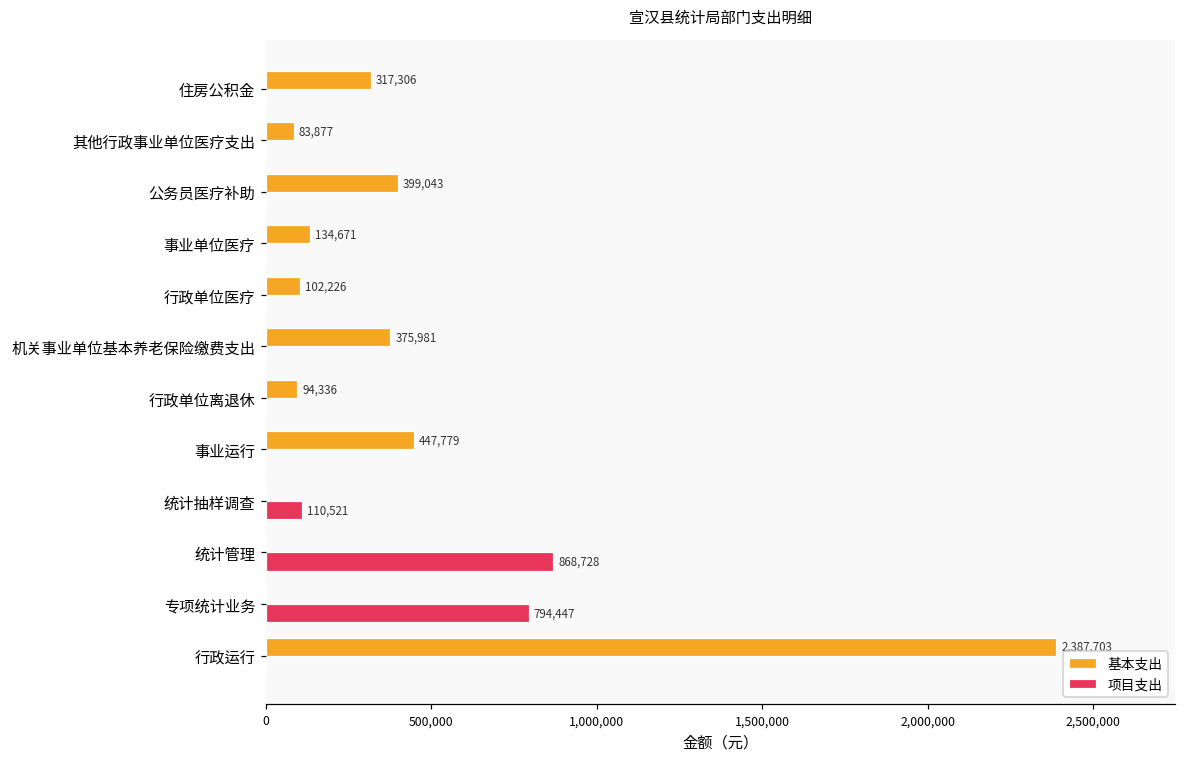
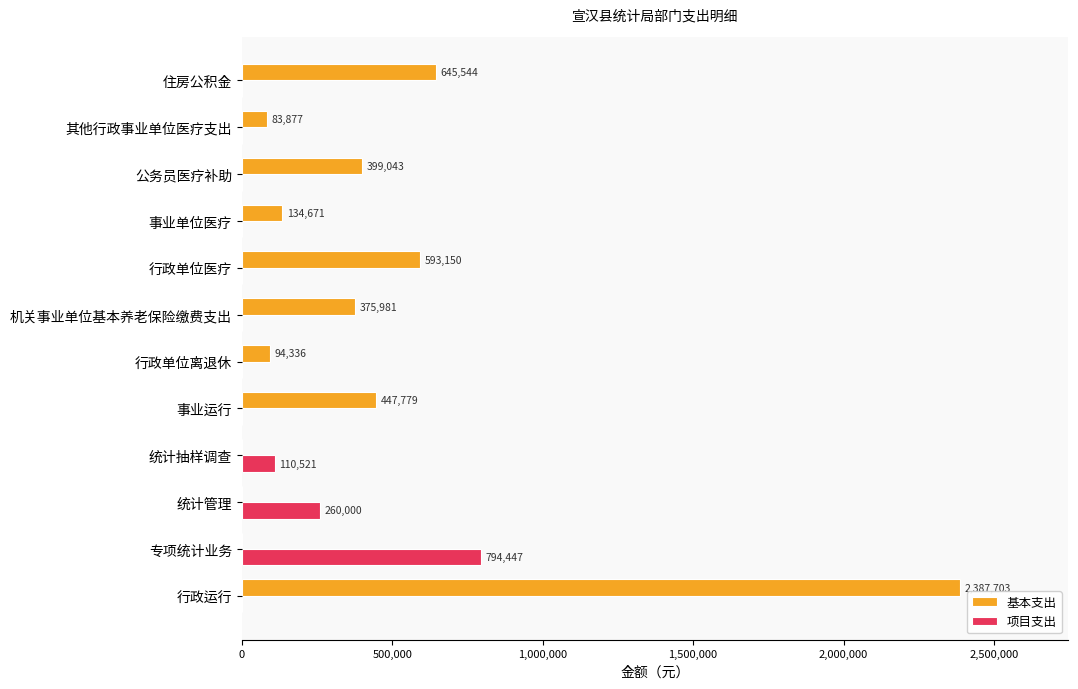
  {
    "基本支出": {
-     "住房公积金": "317,306",
+     "住房公积金": "645,544",
      "其他行政事业单位医疗支出": "83,877",
      "公务员医疗补助": "399,043",
      "事业单位医疗": "134,671",
-     "行政单位医疗": "102,226",
+     "行政单位医疗": "593,150",
      "机关事业单位基本养老保险缴费支出": "375,981",
      "行政单位离退休": "94,336",
      "事业运行": "447,779"
    },
    "项目支出": {
      "统计抽样调查": "110,521",
-     "统计管理": "868,728",
+     "统计管理": "260,000",
      "专项统计业务": "794,447"
    }
  }
